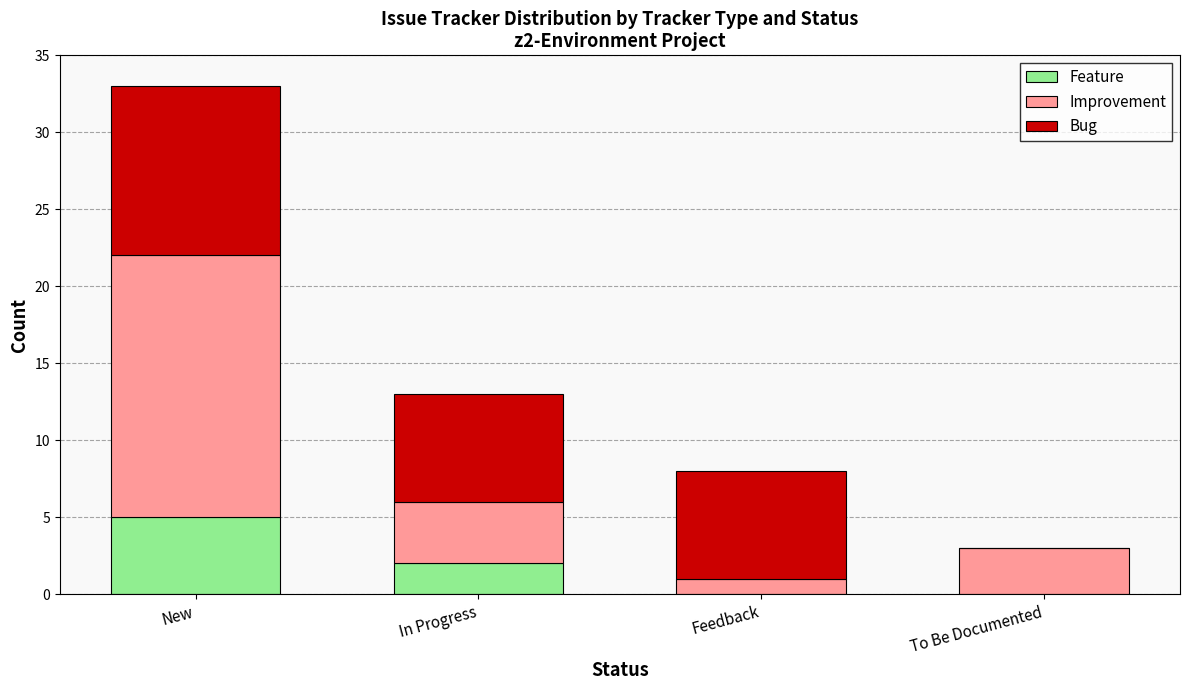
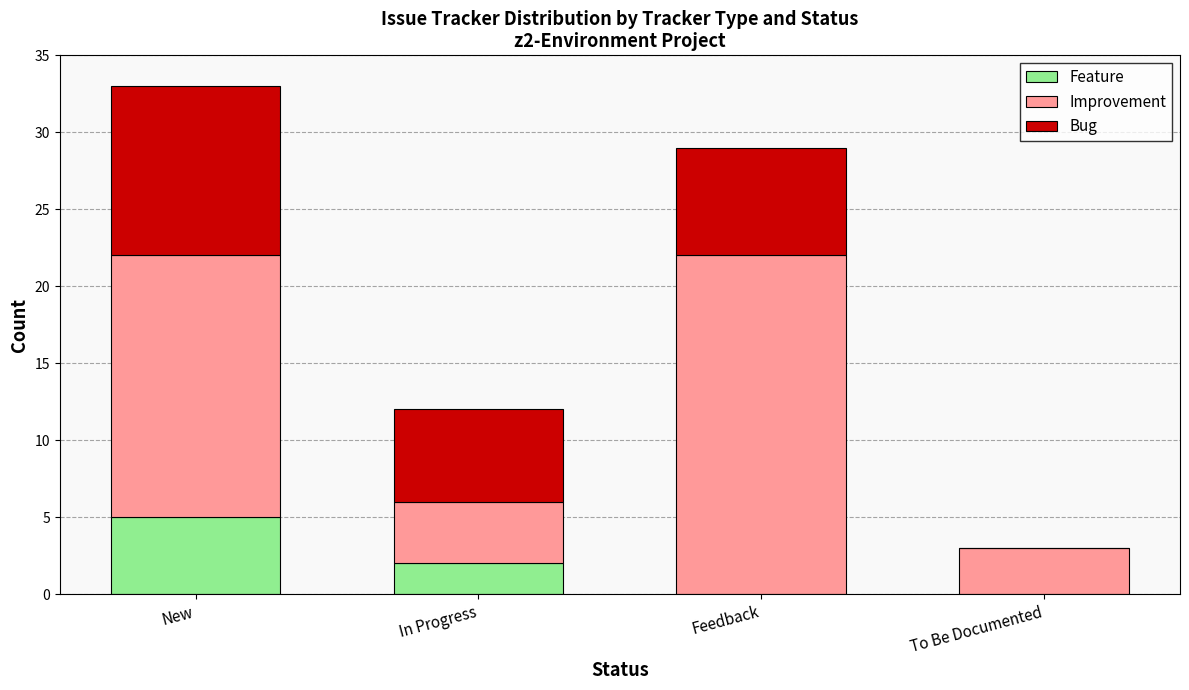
  {
    "Feature": {
      "New": 5,
      "In Progress": 2,
      "Feedback": 0,
      "To Be Documented": 0
    },
    "Improvement": {
      "New": 17,
      "In Progress": 4,
-     "Feedback": 1,
+     "Feedback": 22,
      "To Be Documented": 3
    },
    "Bug": {
      "New": 11,
-     "In Progress": 7,
+     "In Progress": 6,
      "Feedback": 7,
      "To Be Documented": 0
    }
  }
